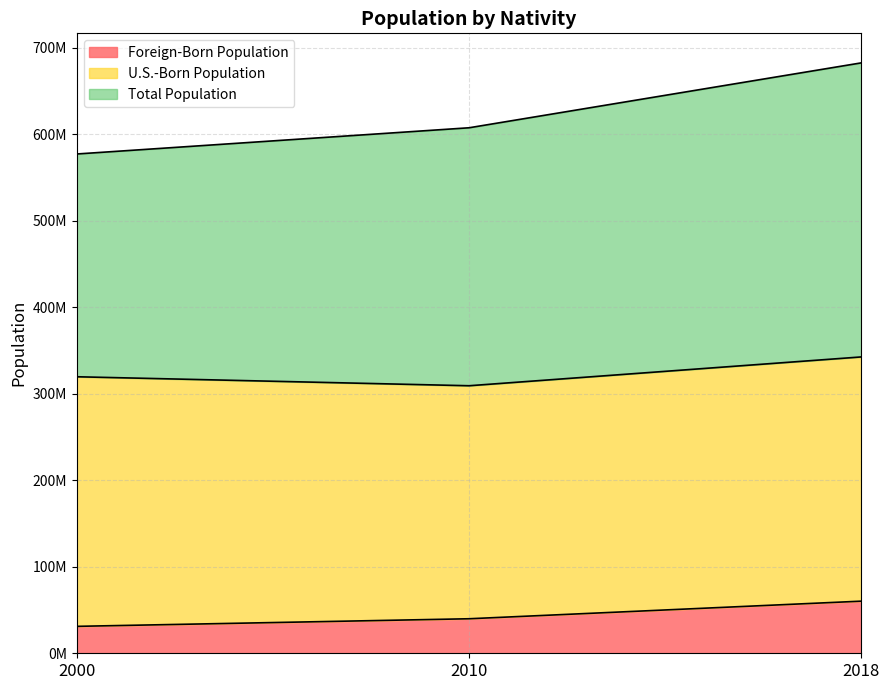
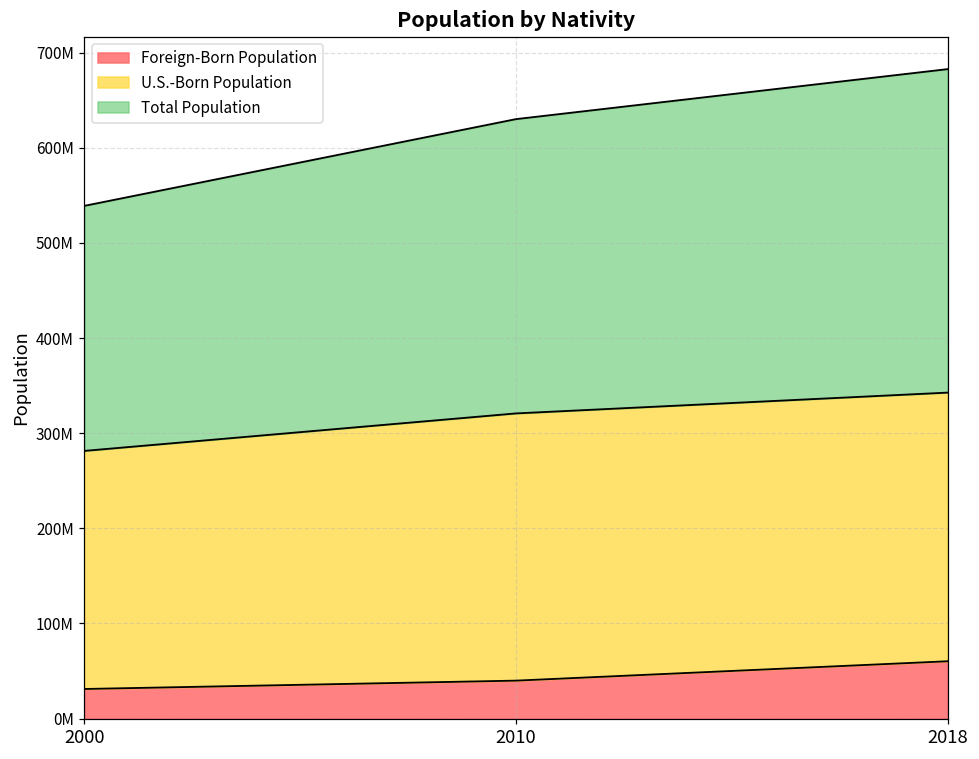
  {
    "Foreign-Born Population": {
      "2000": 30000000,
      "2010": 40000000,
      "2018": 60000000
    },
    "U.S.-Born Population": {
-     "2000": 290000000,
-     "2010": 270000000,
+     "2000": 250000000,
+     "2010": 280000000,
      "2018": 280000000
    },
    "Total Population": {
      "2000": 260000000,
-     "2010": 300000000,
+     "2010": 310000000,
      "2018": 340000000
    }
  }
